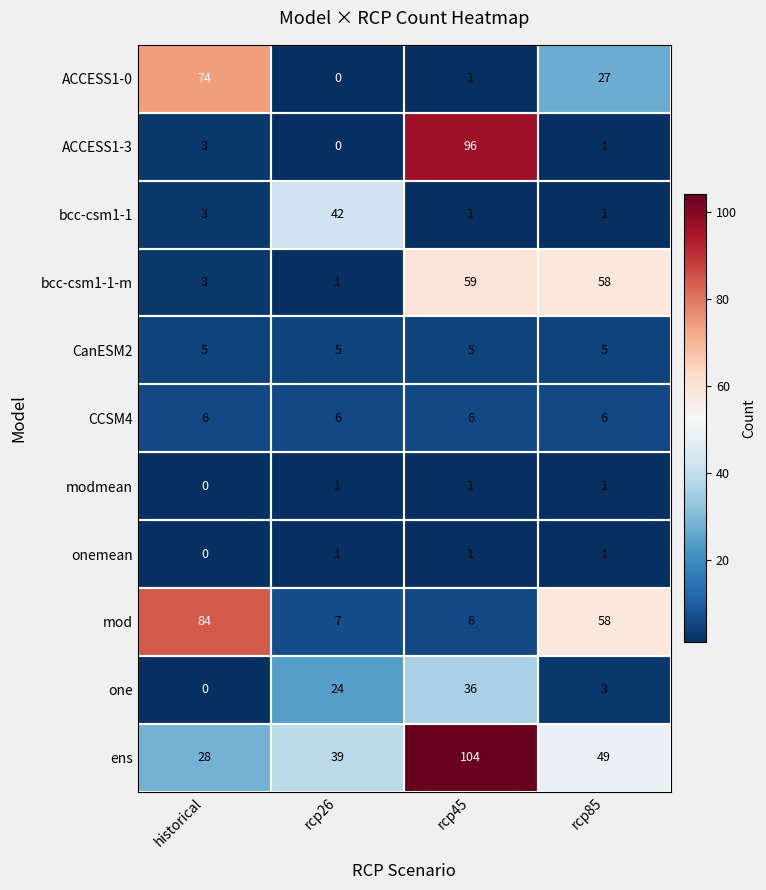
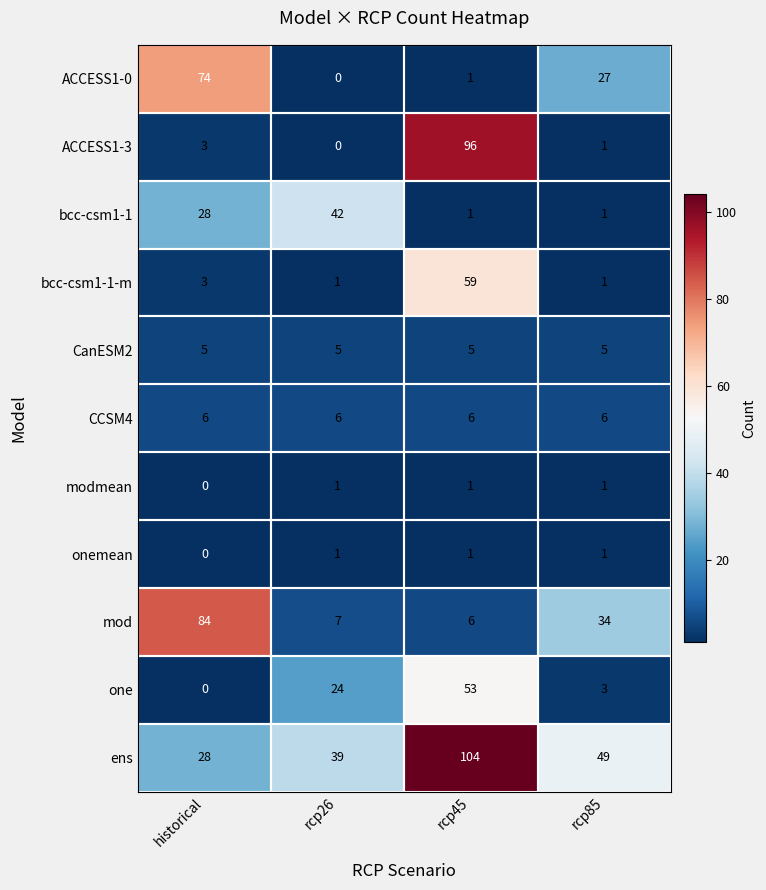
  {
    "ACCESS1-0": {
      "historical": 74,
      "rcp26": 0,
      "rcp45": 1,
      "rcp85": 27
    },
    "ACCESS1-3": {
      "historical": 3,
      "rcp26": 0,
      "rcp45": 96,
      "rcp85": 1
    },
    "bcc-csm1-1": {
-     "historical": 3,
+     "historical": 28,
      "rcp26": 42,
      "rcp45": 1,
      "rcp85": 1
    },
    "bcc-csm1-1-m": {
      "historical": 3,
      "rcp26": 1,
      "rcp45": 59,
-     "rcp85": 58
+     "rcp85": 1
    },
    "CanESM2": {
      "historical": 5,
      "rcp26": 5,
      "rcp45": 5,
      "rcp85": 5
    },
    "CCSM4": {
      "historical": 6,
      "rcp26": 6,
      "rcp45": 6,
      "rcp85": 6
    },
    "modmean": {
      "historical": 0,
      "rcp26": 1,
      "rcp45": 1,
      "rcp85": 1
    },
    "onemean": {
      "historical": 0,
      "rcp26": 1,
      "rcp45": 1,
      "rcp85": 1
    },
    "mod": {
      "historical": 84,
      "rcp26": 7,
      "rcp45": 6,
-     "rcp85": 58
+     "rcp85": 34
    },
    "one": {
      "historical": 0,
      "rcp26": 24,
-     "rcp45": 36,
+     "rcp45": 53,
      "rcp85": 3
    },
    "ens": {
      "historical": 28,
      "rcp26": 39,
      "rcp45": 104,
      "rcp85": 49
    }
  }
